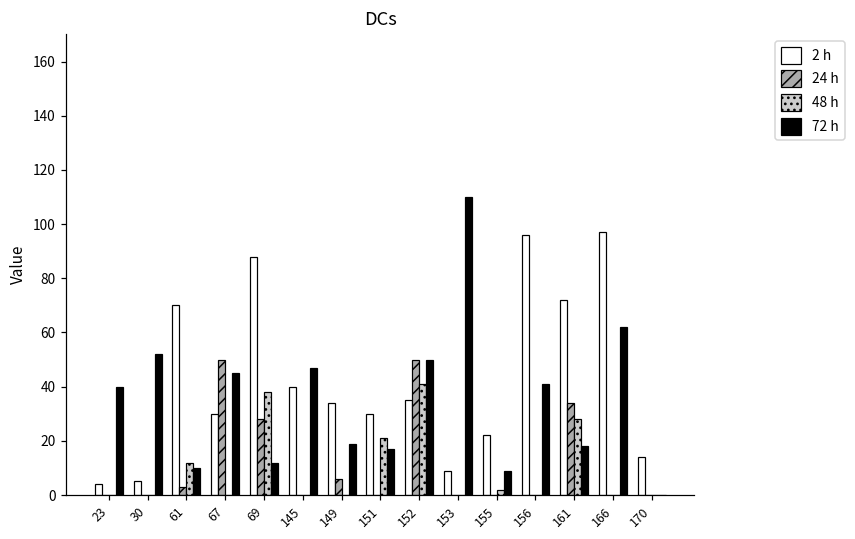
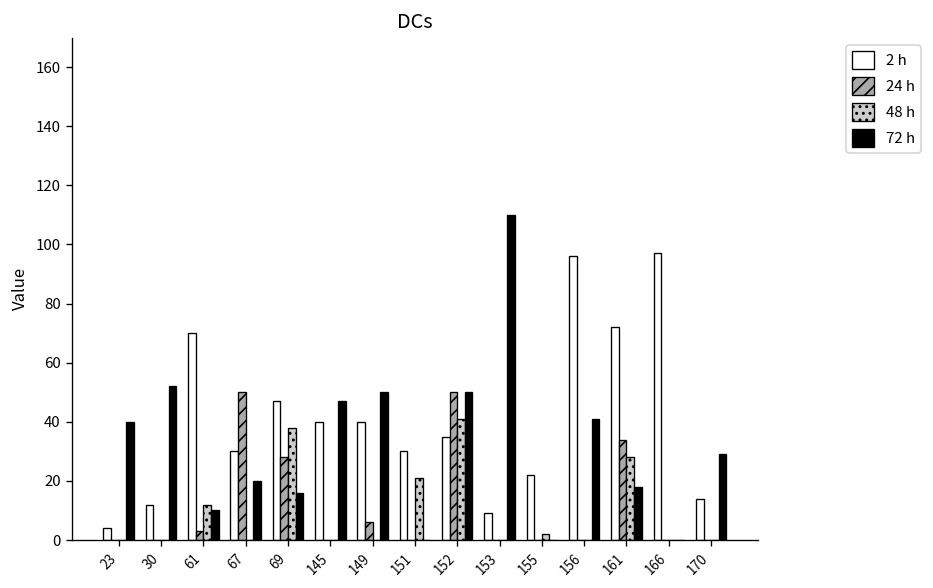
  {
    "2 h": {
      "23": 4,
-     "30": 5,
+     "30": 12,
      "61": 70,
      "67": 30,
-     "69": 88,
+     "69": 47,
      "145": 40,
-     "149": 34,
+     "149": 40,
      "151": 30,
      "152": 35,
      "153": 9,
      "155": 22,
      "156": 96,
      "161": 72,
      "166": 97,
      "170": 14
    },
    "72 h": {
      "23": 40,
      "30": 52,
      "61": 10,
-     "67": 45,
-     "69": 12,
+     "67": 20,
+     "69": 16,
      "145": 47,
-     "149": 19,
-     "151": 17,
+     "149": 50,
+     "151": 0,
      "152": 50,
      "153": 110,
-     "155": 9,
+     "155": 0,
      "156": 41,
      "161": 18,
-     "166": 62,
-     "170": 0
+     "166": 0,
+     "170": 29
    }
  }
